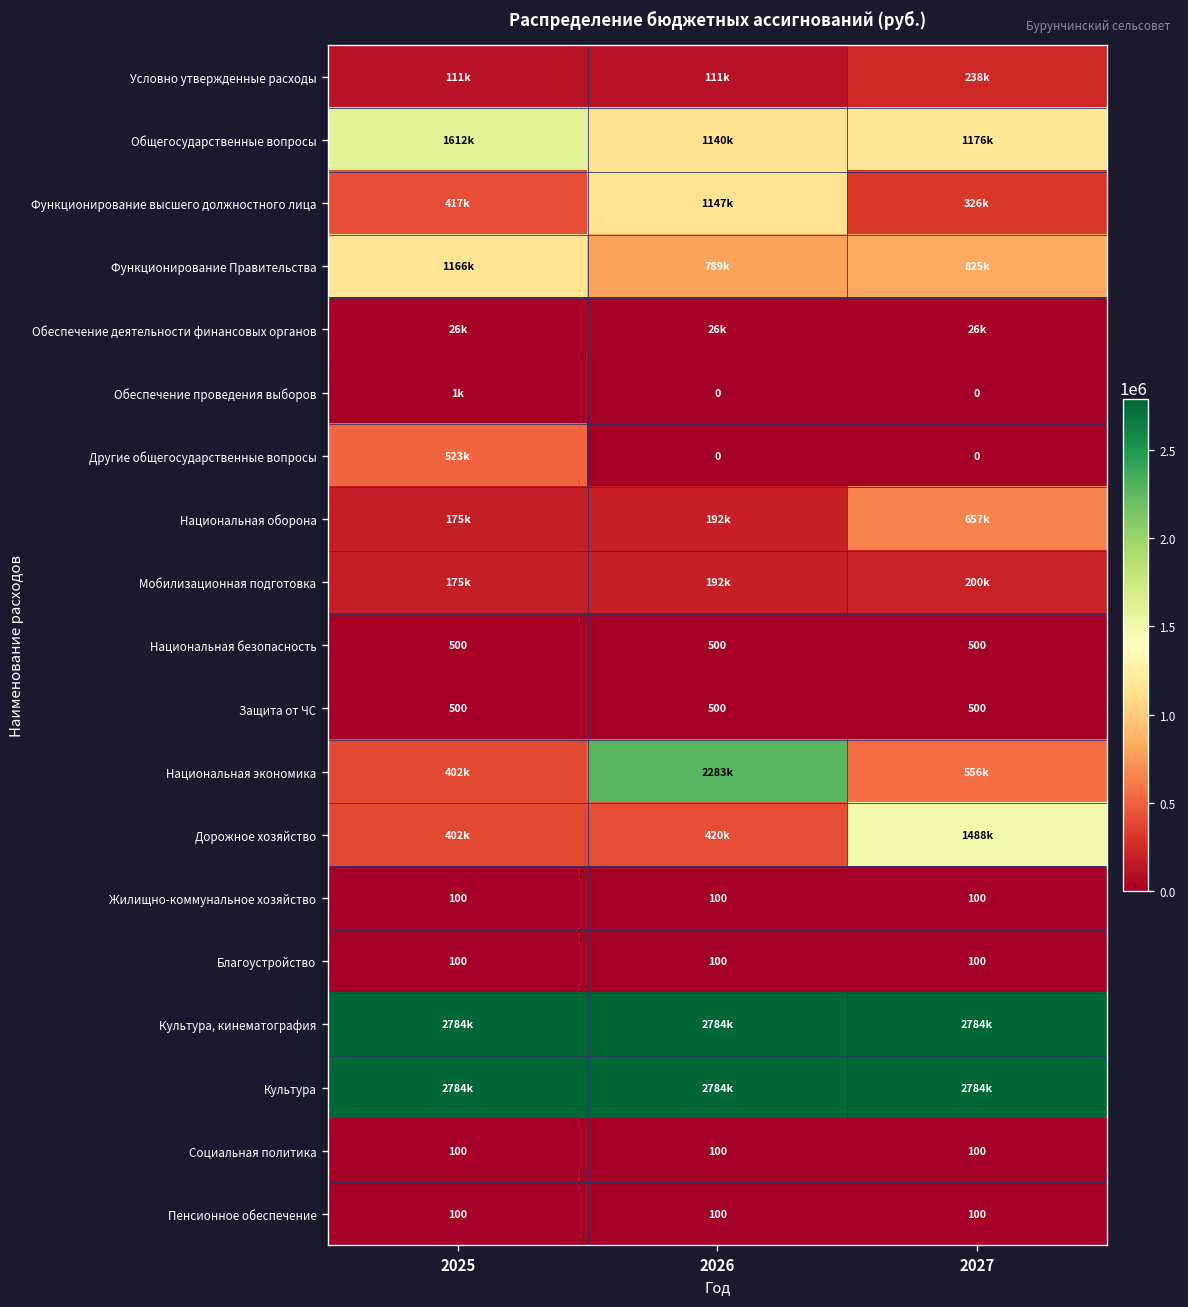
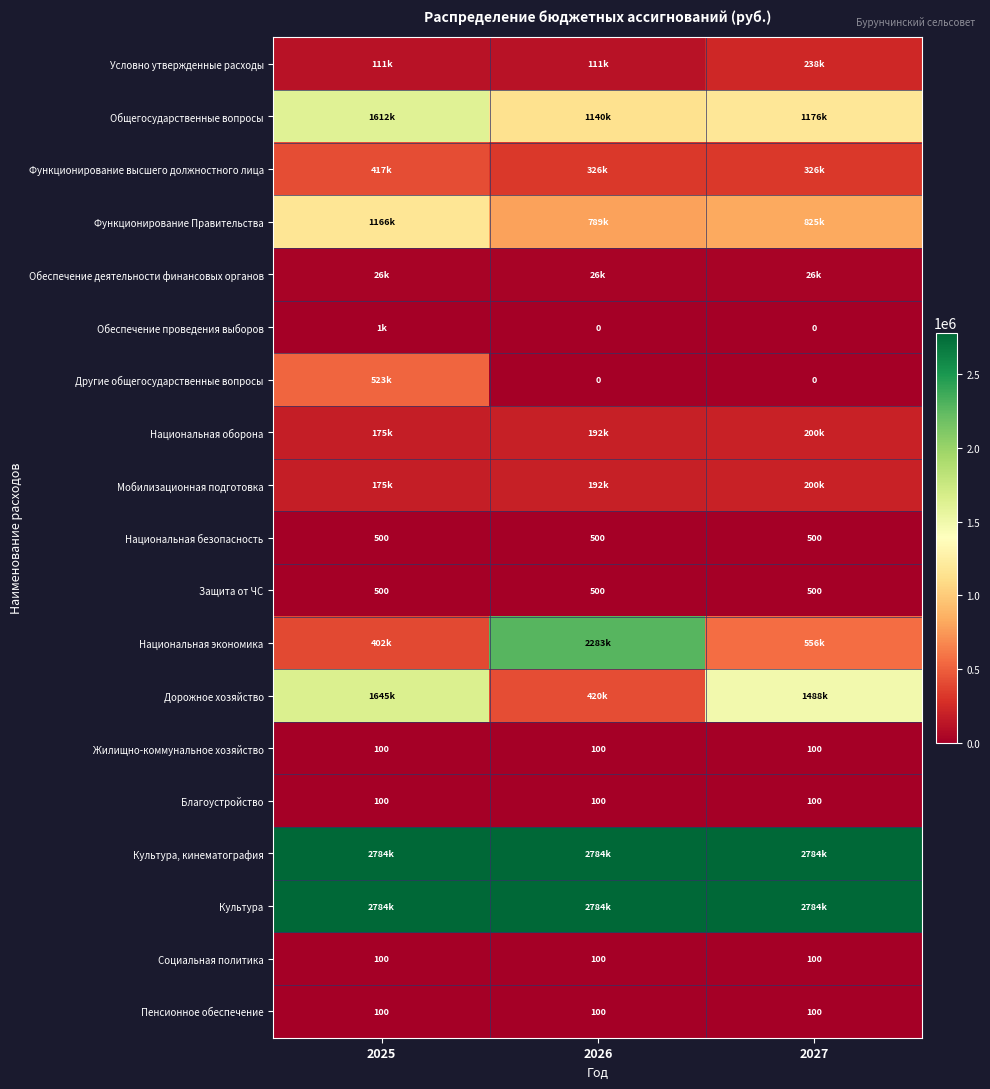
  {
    "Условно утвержденные расходы": {
      "2025": "111k",
      "2026": "111k",
      "2027": "238k"
    },
    "Общегосударственные вопросы": {
      "2025": "1612k",
      "2026": "1140k",
      "2027": "1176k"
    },
    "Функционирование высшего должностного лица": {
      "2025": "417k",
-     "2026": "1147k",
+     "2026": "326k",
      "2027": "326k"
    },
    "Функционирование Правительства": {
      "2025": "1166k",
      "2026": "789k",
      "2027": "825k"
    },
    "Обеспечение деятельности финансовых органов": {
      "2025": "26k",
      "2026": "26k",
      "2027": "26k"
    },
    "Обеспечение проведения выборов": {
      "2025": "1k",
      "2026": "0",
      "2027": "0"
    },
    "Другие общегосударственные вопросы": {
      "2025": "523k",
      "2026": "0",
      "2027": "0"
    },
    "Национальная оборона": {
      "2025": "175k",
      "2026": "192k",
-     "2027": "657k"
+     "2027": "200k"
    },
    "Мобилизационная подготовка": {
      "2025": "175k",
      "2026": "192k",
      "2027": "200k"
    },
    "Национальная безопасность": {
      "2025": "500",
      "2026": "500",
      "2027": "500"
    },
    "Защита от ЧС": {
      "2025": "500",
      "2026": "500",
      "2027": "500"
    },
    "Национальная экономика": {
      "2025": "402k",
      "2026": "2283k",
      "2027": "556k"
    },
    "Дорожное хозяйство": {
-     "2025": "402k",
+     "2025": "1645k",
      "2026": "420k",
      "2027": "1488k"
    },
    "Жилищно-коммунальное хозяйство": {
      "2025": "100",
      "2026": "100",
      "2027": "100"
    },
    "Благоустройство": {
      "2025": "100",
      "2026": "100",
      "2027": "100"
    },
    "Культура, кинематография": {
      "2025": "2784k",
      "2026": "2784k",
      "2027": "2784k"
    },
    "Культура": {
      "2025": "2784k",
      "2026": "2784k",
      "2027": "2784k"
    },
    "Социальная политика": {
      "2025": "100",
      "2026": "100",
      "2027": "100"
    },
    "Пенсионное обеспечение": {
      "2025": "100",
      "2026": "100",
      "2027": "100"
    }
  }
